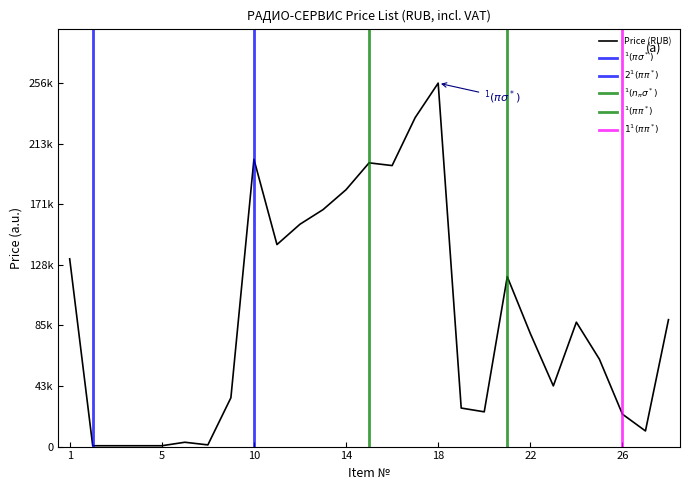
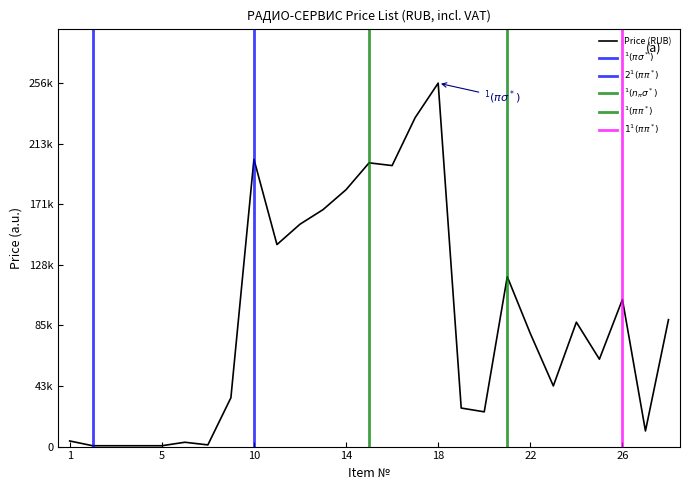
  {
-   "1": 132000,
+   "1": 4000,
    "5": 1000,
    "10": 202000,
    "14": 181000,
    "18": 256000,
    "22": 80000,
-   "26": 23000
+   "26": 104000
  }
